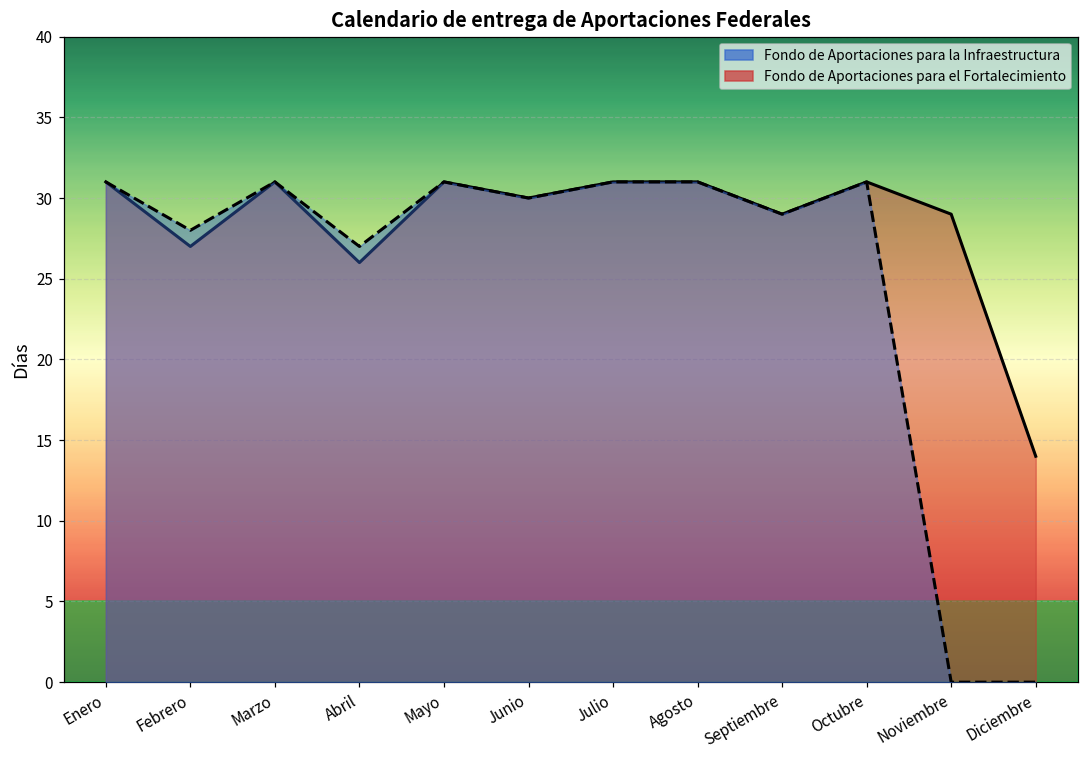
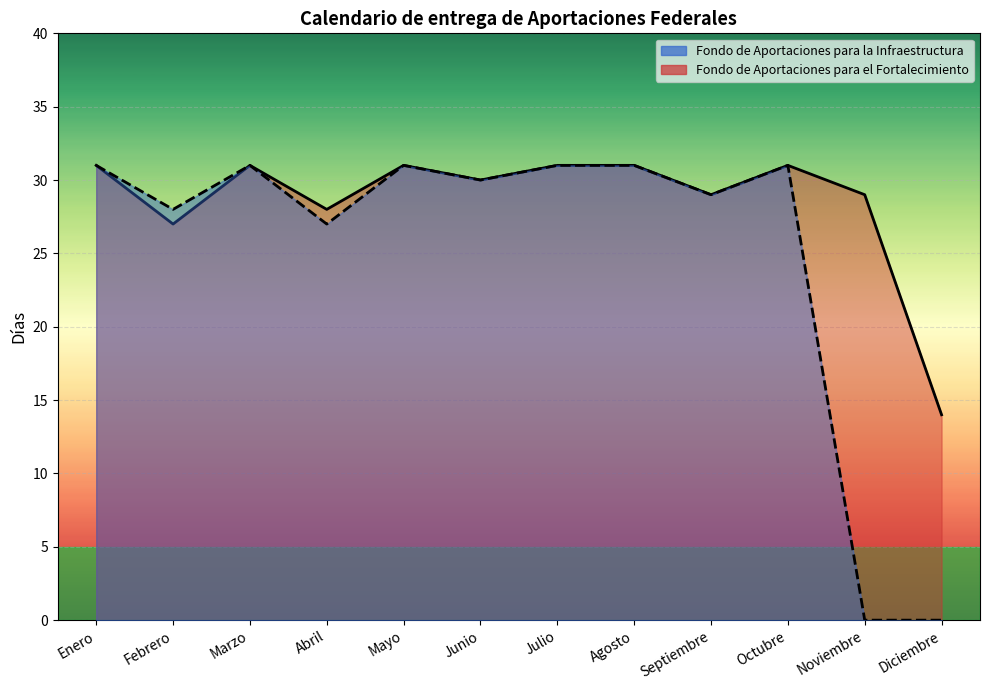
  {
    "Fondo de Aportaciones para el Fortalecimiento": {
      "Febrero": 27,
-     "Abril": 26,
+     "Abril": 28,
      "Noviembre": 29,
      "Diciembre": 14
    },
    "Fondo de Aportaciones para la Infraestructura": {
      "Febrero": 28,
      "Abril": 27
    }
  }
